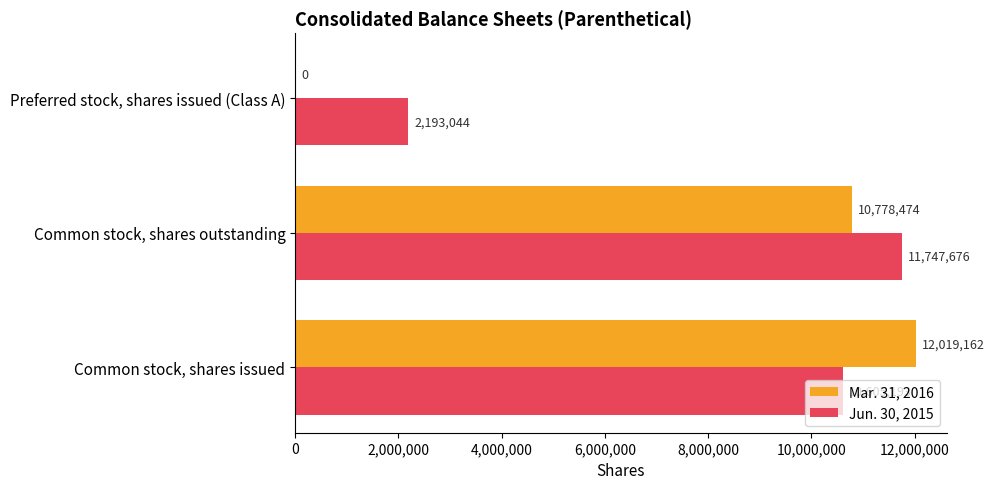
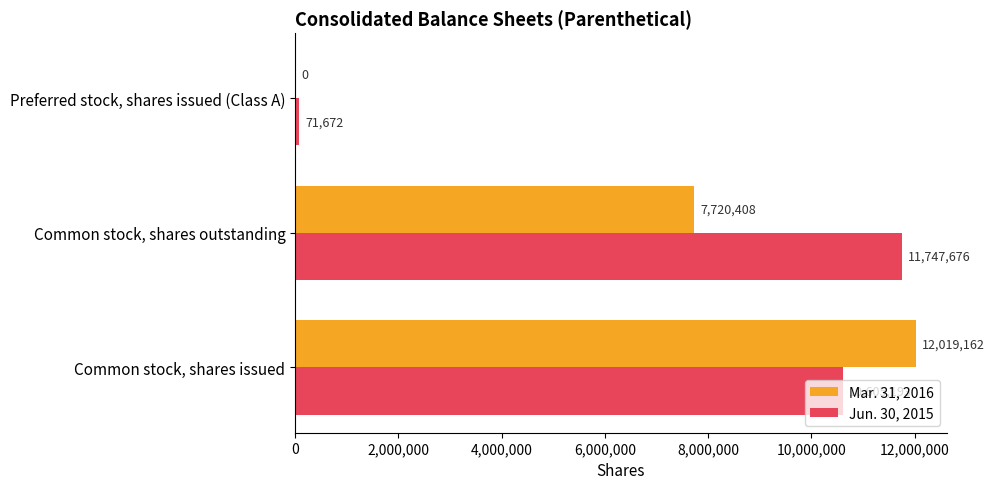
  {
    "Mar. 31, 2016": {
      "Preferred stock, shares issued (Class A)": "0",
-     "Common stock, shares outstanding": "10,778,474",
+     "Common stock, shares outstanding": "7,720,408",
      "Common stock, shares issued": "12,019,162"
    },
    "Jun. 30, 2015": {
-     "Preferred stock, shares issued (Class A)": "2,193,044",
+     "Preferred stock, shares issued (Class A)": "71,672",
      "Common stock, shares outstanding": "11,747,676"
    }
  }
